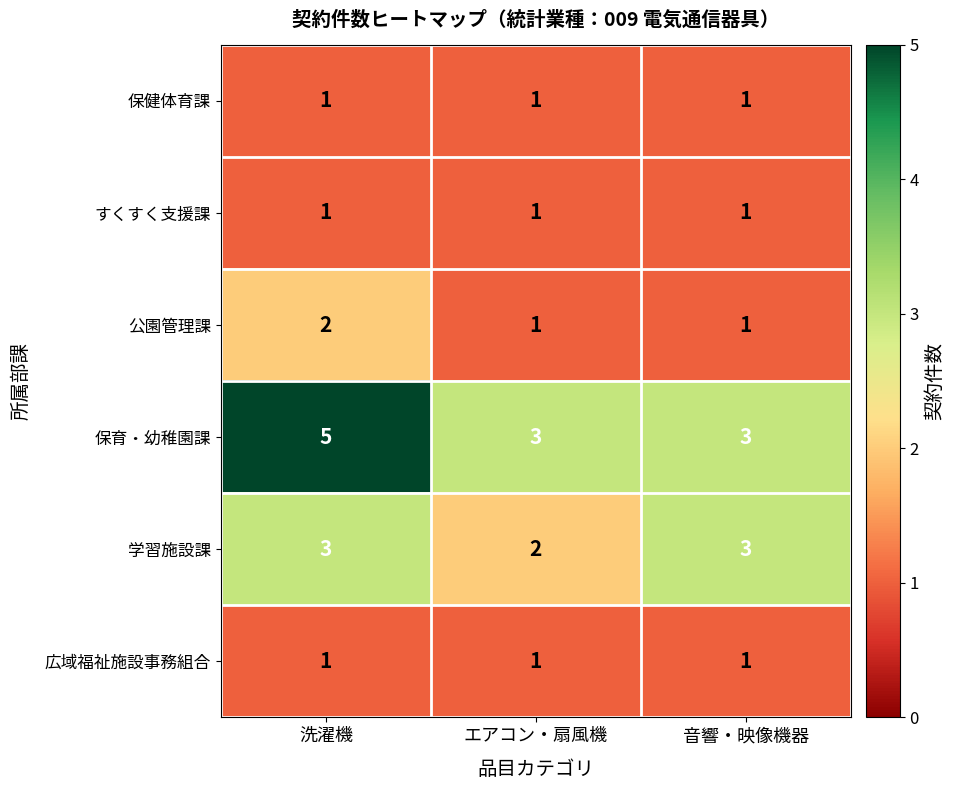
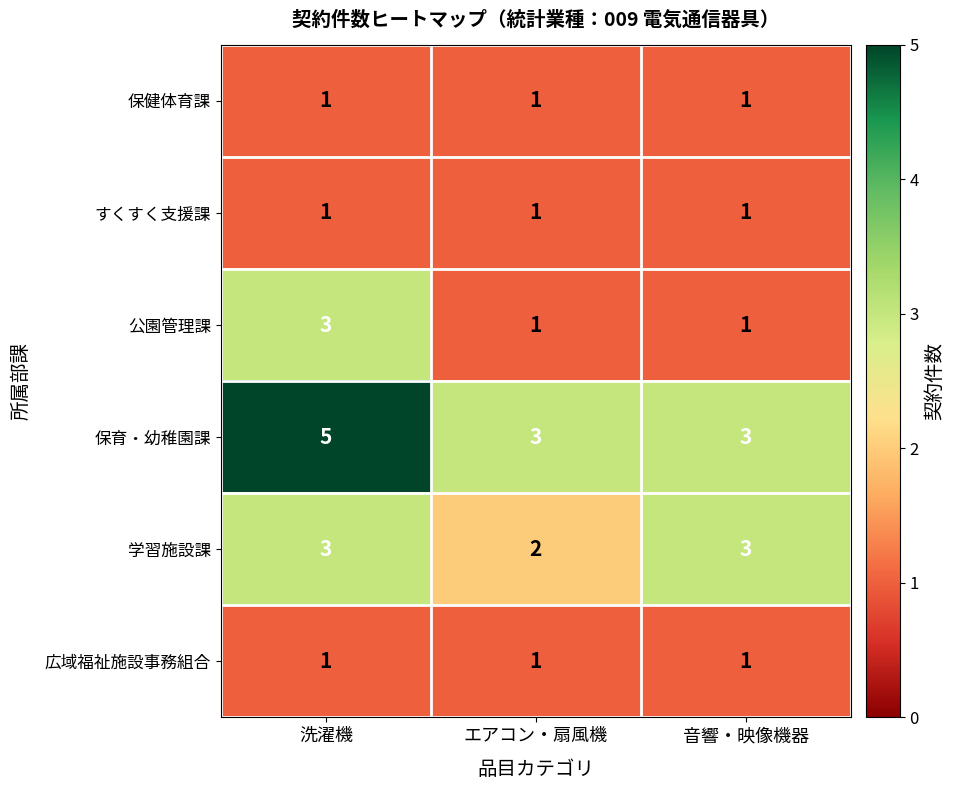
  {
    "保健体育課": {
      "洗濯機": 1,
      "エアコン・扇風機": 1,
      "音響・映像機器": 1
    },
    "すくすく支援課": {
      "洗濯機": 1,
      "エアコン・扇風機": 1,
      "音響・映像機器": 1
    },
    "公園管理課": {
-     "洗濯機": 2,
+     "洗濯機": 3,
      "エアコン・扇風機": 1,
      "音響・映像機器": 1
    },
    "保育・幼稚園課": {
      "洗濯機": 5,
      "エアコン・扇風機": 3,
      "音響・映像機器": 3
    },
    "学習施設課": {
      "洗濯機": 3,
      "エアコン・扇風機": 2,
      "音響・映像機器": 3
    },
    "広域福祉施設事務組合": {
      "洗濯機": 1,
      "エアコン・扇風機": 1,
      "音響・映像機器": 1
    }
  }
